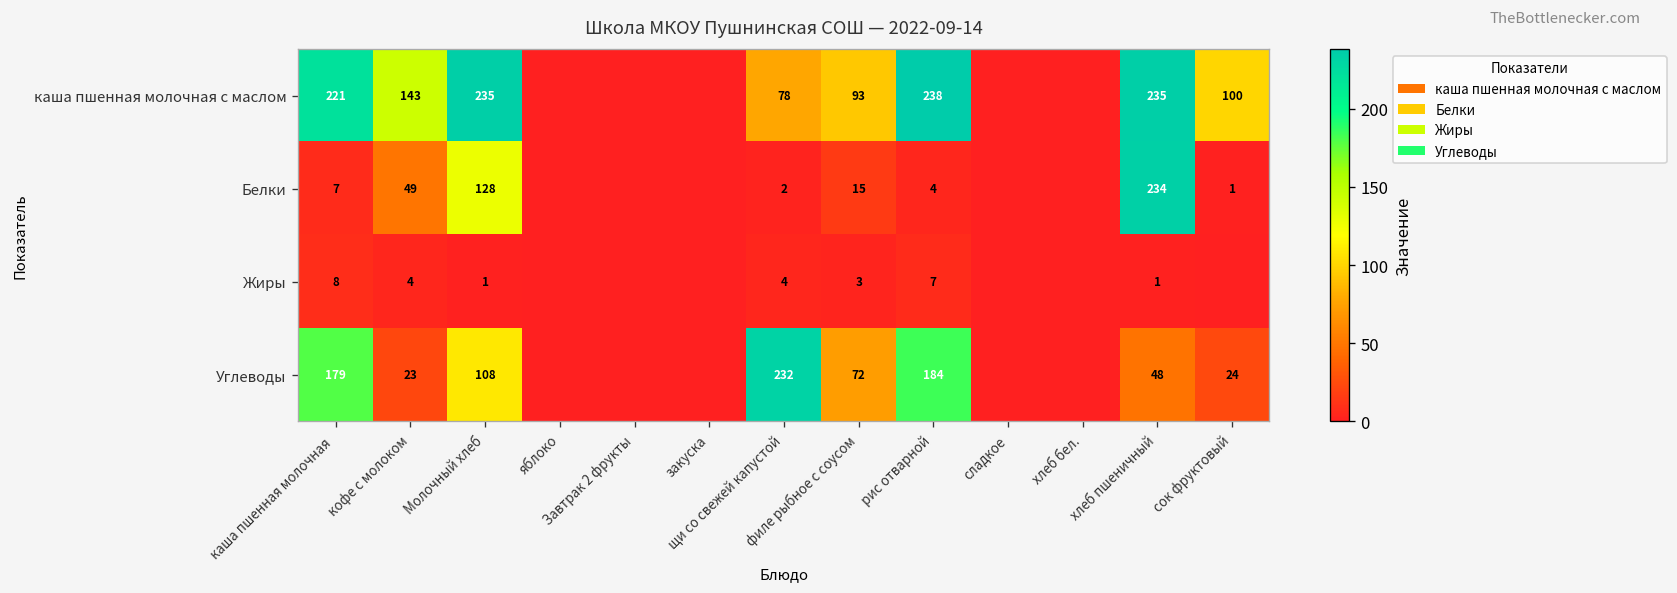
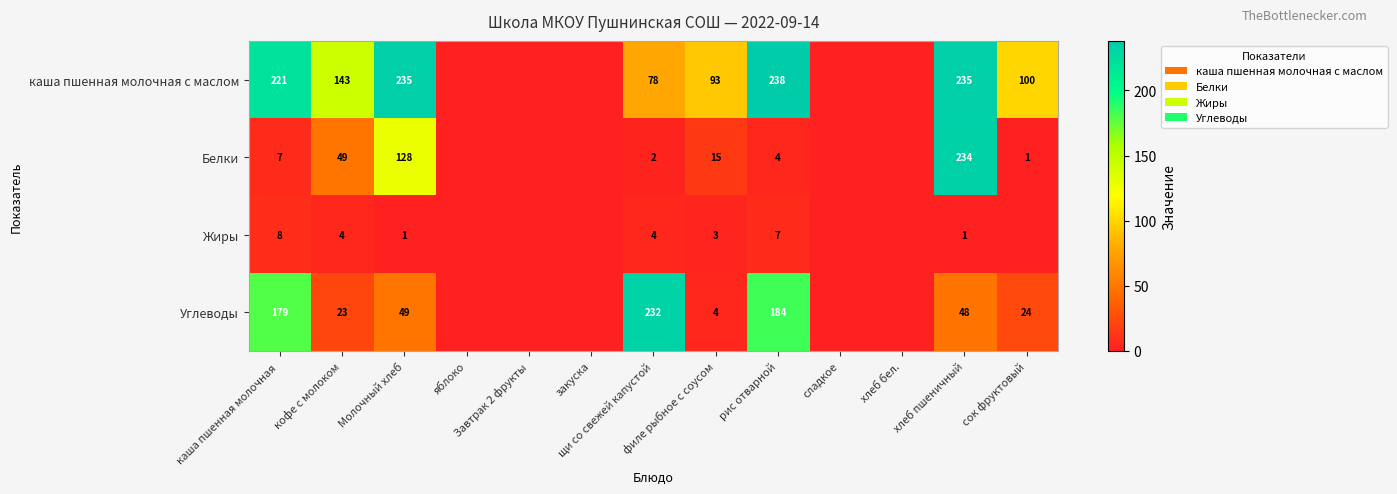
  {
    "каша пшенная молочная с маслом": {
      "каша пшенная молочная": 221,
      "кофе с молоком": 143,
      "Молочный хлеб": 235,
      "щи со свежей капустой": 78,
      "филе рыбное с соусом": 93,
      "рис отварной": 238,
      "хлеб пшеничный": 235,
      "сок фруктовый": 100
    },
    "Белки": {
      "каша пшенная молочная": 7,
      "кофе с молоком": 49,
      "Молочный хлеб": 128,
      "щи со свежей капустой": 2,
      "филе рыбное с соусом": 15,
      "рис отварной": 4,
      "хлеб пшеничный": 234,
      "сок фруктовый": 1
    },
    "Жиры": {
      "каша пшенная молочная": 8,
      "кофе с молоком": 4,
      "Молочный хлеб": 1,
      "щи со свежей капустой": 4,
      "филе рыбное с соусом": 3,
      "рис отварной": 7,
      "хлеб пшеничный": 1
    },
    "Углеводы": {
      "каша пшенная молочная": 179,
      "кофе с молоком": 23,
-     "Молочный хлеб": 108,
+     "Молочный хлеб": 49,
      "щи со свежей капустой": 232,
-     "филе рыбное с соусом": 72,
+     "филе рыбное с соусом": 4,
      "рис отварной": 184,
      "хлеб пшеничный": 48,
      "сок фруктовый": 24
    }
  }
